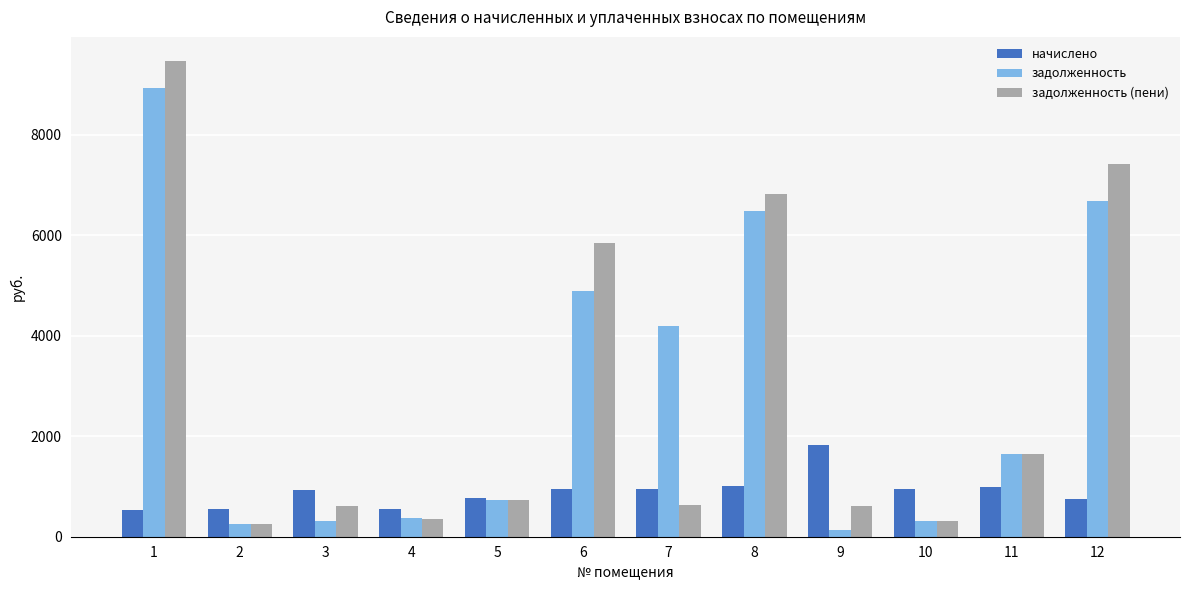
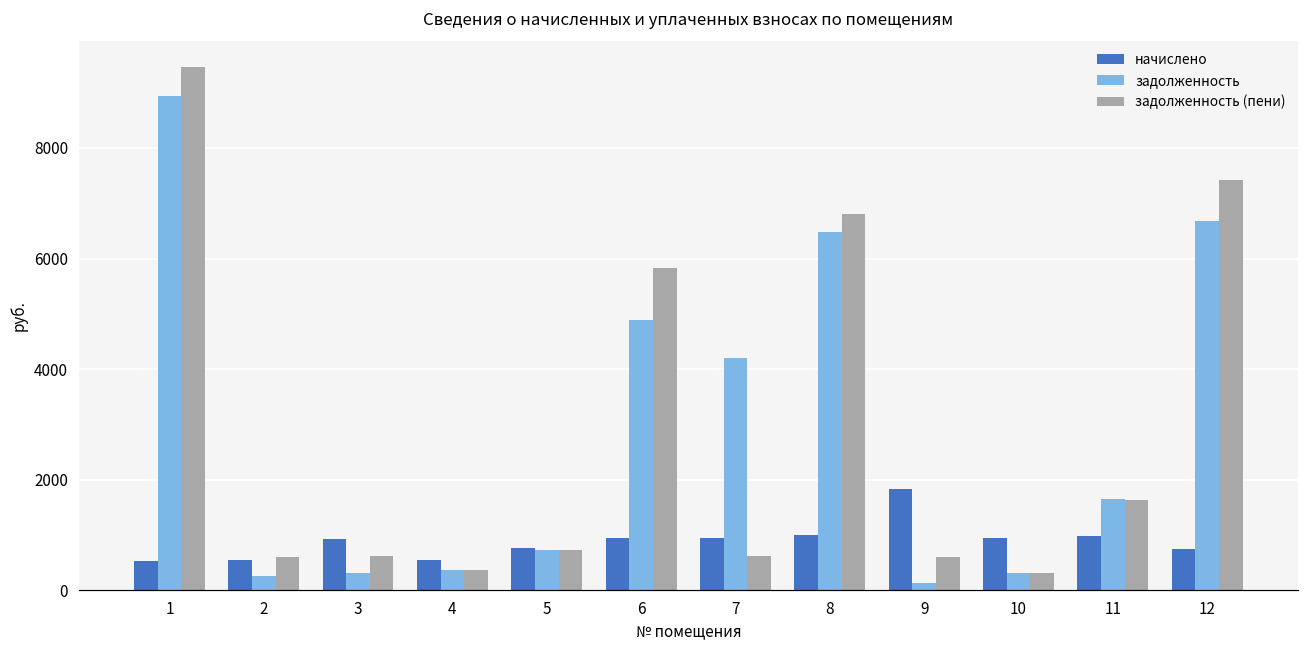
  {
    "начислено": {
      "1": 500,
      "2": 500,
      "3": 900,
      "4": 600,
      "5": 800,
      "6": 900,
      "7": 900,
      "8": 1000,
      "9": 1800,
      "10": 1000,
      "11": 1000,
      "12": 700
    },
    "задолженность": {
      "1": 8900,
      "2": 300,
      "3": 300,
      "4": 400,
      "5": 700,
      "6": 4900,
      "7": 4200,
      "8": 6500,
      "9": 100,
      "10": 300,
      "11": 1600,
      "12": 6700
    },
    "задолженность (пени)": {
      "1": 9500,
-     "2": 300,
+     "2": 600,
      "3": 600,
      "4": 400,
      "5": 700,
      "6": 5800,
      "7": 600,
      "8": 6800,
      "9": 600,
      "10": 300,
      "11": 1600,
      "12": 7400
    }
  }
